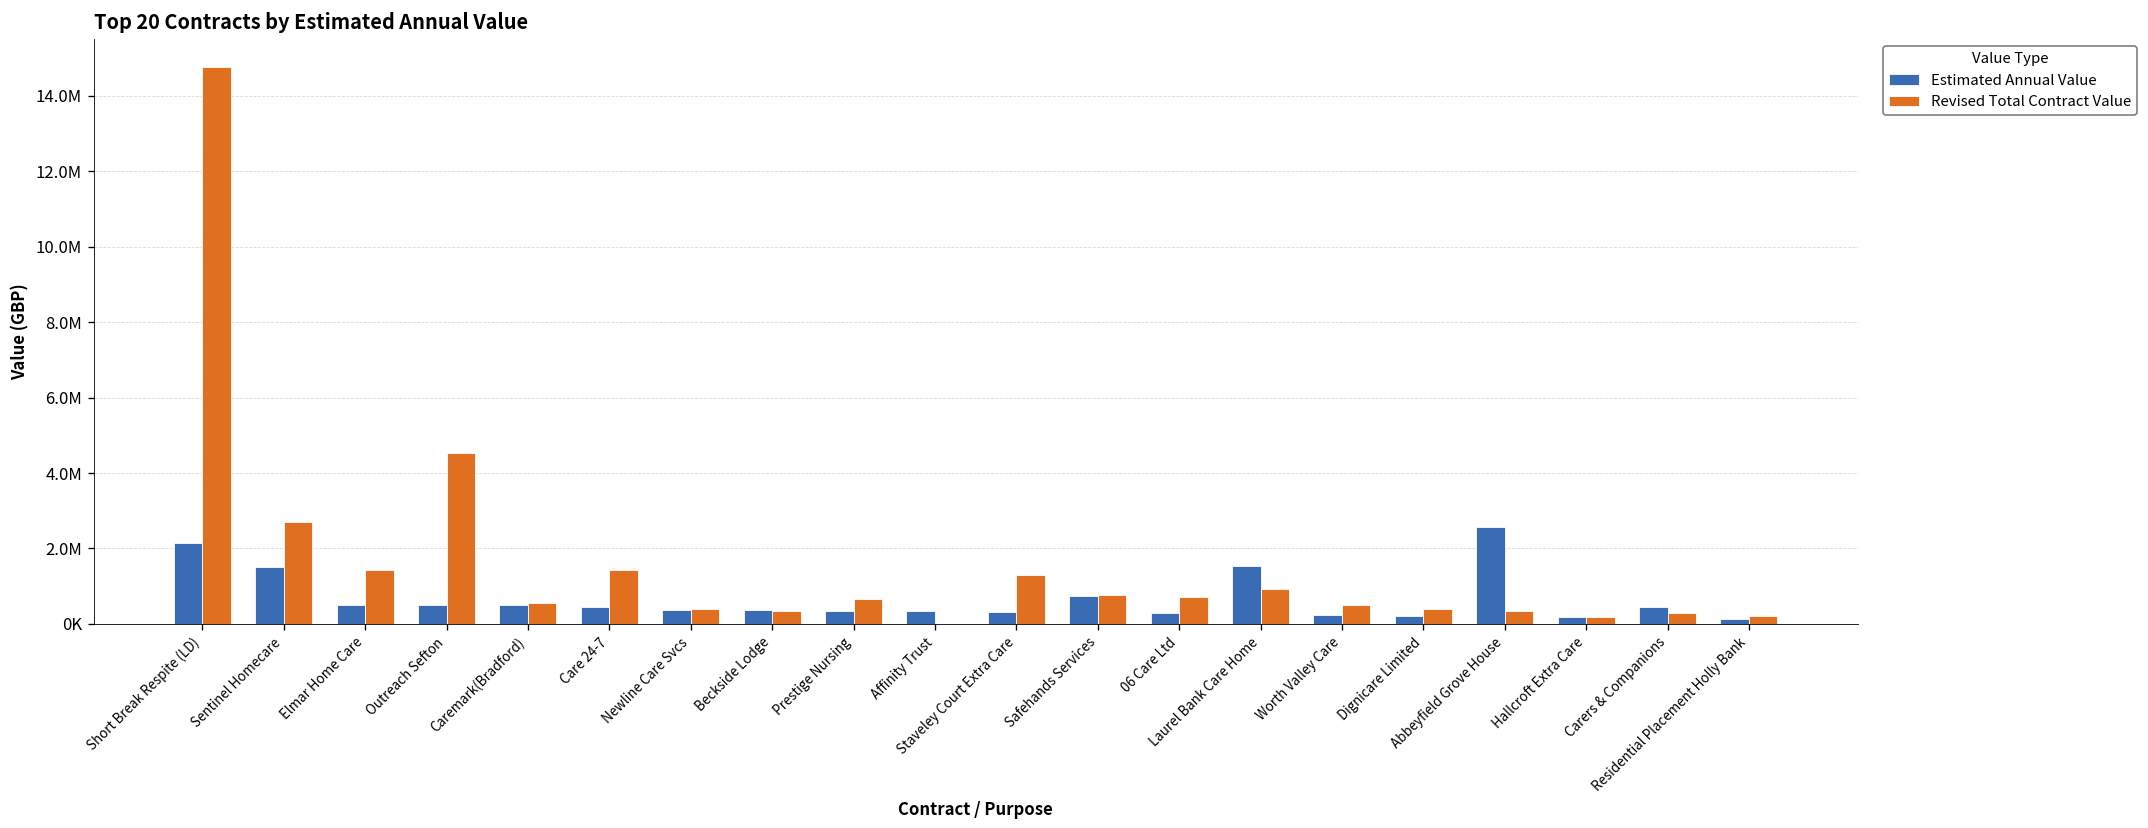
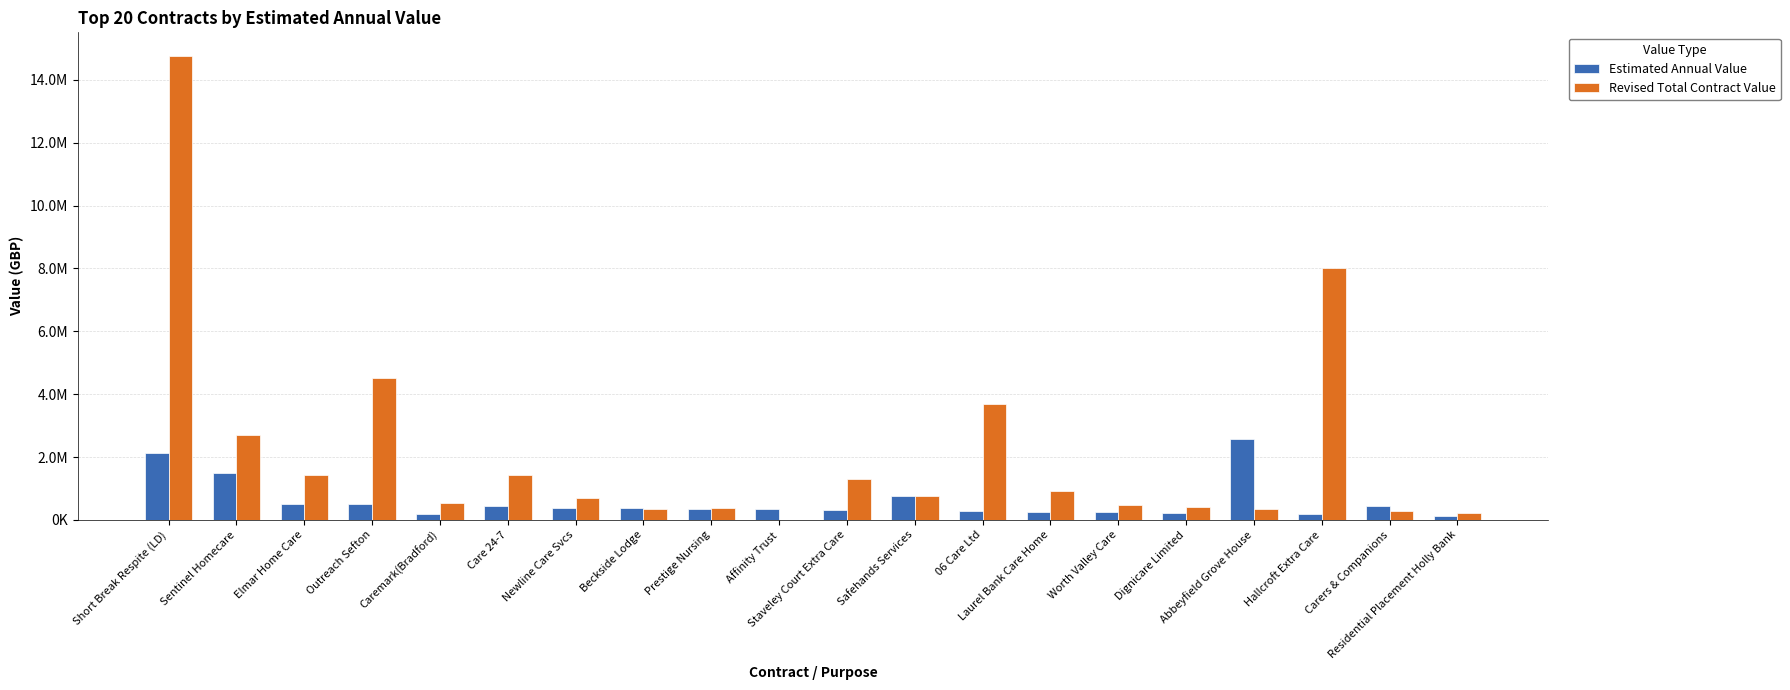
  {
    "Estimated Annual Value": {
      "Short Break Respite (LD)": 2100000,
      "Sentinel Homecare": 1500000,
      "Elmar Home Care": 500000,
      "Outreach Sefton": 500000,
-     "Caremark(Bradford)": 500000,
+     "Caremark(Bradford)": 200000,
      "Care 24-7": 500000,
      "Newline Care Svcs": 400000,
      "Beckside Lodge": 400000,
      "Prestige Nursing": 300000,
      "Affinity Trust": 300000,
      "Staveley Court Extra Care": 300000,
      "Safehands Services": 700000,
      "06 Care Ltd": 300000,
-     "Laurel Bank Care Home": 1500000,
+     "Laurel Bank Care Home": 200000,
      "Worth Valley Care": 200000,
      "Dignicare Limited": 200000,
      "Abbeyfield Grove House": 2600000,
      "Hallcroft Extra Care": 200000,
      "Carers & Companions": 400000,
      "Residential Placement Holly Bank": 100000
    },
    "Revised Total Contract Value": {
      "Short Break Respite (LD)": 14800000,
      "Sentinel Homecare": 2700000,
      "Elmar Home Care": 1400000,
      "Outreach Sefton": 4500000,
      "Caremark(Bradford)": 500000,
      "Care 24-7": 1400000,
-     "Newline Care Svcs": 400000,
+     "Newline Care Svcs": 700000,
      "Beckside Lodge": 300000,
-     "Prestige Nursing": 700000,
+     "Prestige Nursing": 400000,
      "Affinity Trust": 0,
      "Staveley Court Extra Care": 1300000,
      "Safehands Services": 800000,
-     "06 Care Ltd": 700000,
+     "06 Care Ltd": 3700000,
      "Laurel Bank Care Home": 900000,
      "Worth Valley Care": 500000,
      "Dignicare Limited": 400000,
      "Abbeyfield Grove House": 400000,
-     "Hallcroft Extra Care": 200000,
+     "Hallcroft Extra Care": 8000000,
      "Carers & Companions": 300000,
      "Residential Placement Holly Bank": 200000
    }
  }
